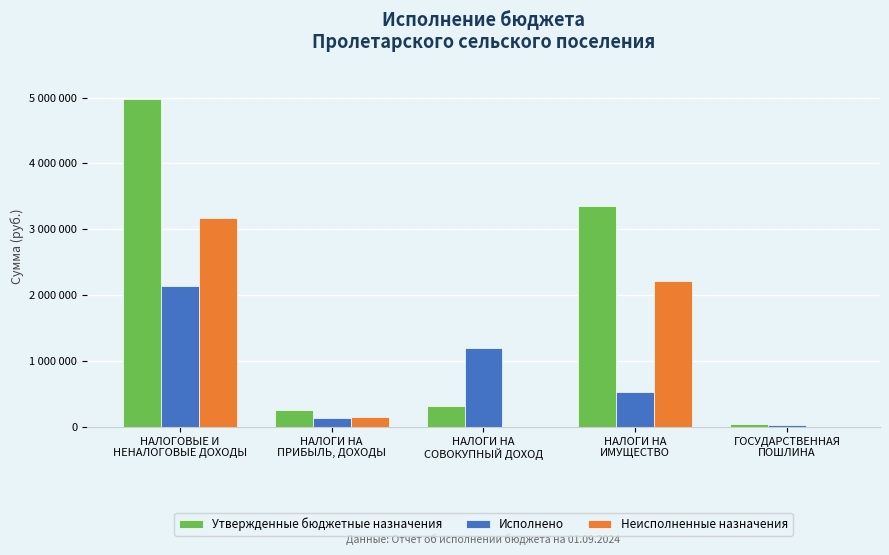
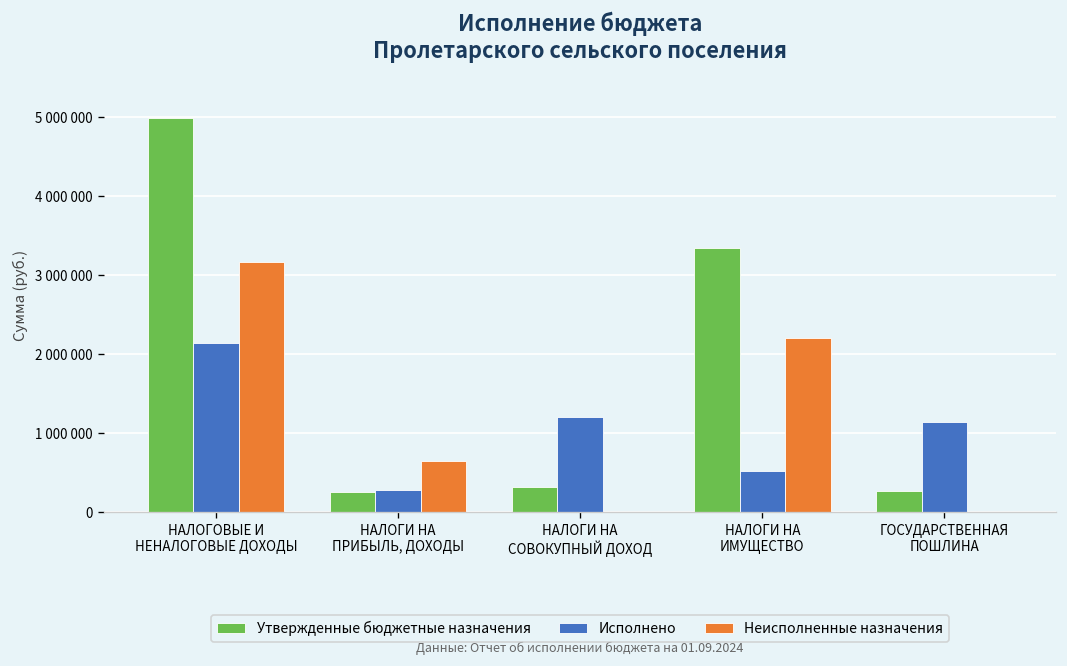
  {
    "Утвержденные бюджетные назначения": {
      "НАЛОГОВЫЕ И НЕНАЛОГОВЫЕ ДОХОДЫ": 5000000,
      "НАЛОГИ НА ПРИБЫЛЬ, ДОХОДЫ": 300000,
      "НАЛОГИ НА СОВОКУПНЫЙ ДОХОД": 300000,
      "НАЛОГИ НА ИМУЩЕСТВО": 3300000,
-     "ГОСУДАРСТВЕННАЯ ПОШЛИНА": 0
+     "ГОСУДАРСТВЕННАЯ ПОШЛИНА": 300000
    },
    "Исполнено": {
      "НАЛОГОВЫЕ И НЕНАЛОГОВЫЕ ДОХОДЫ": 2100000,
-     "НАЛОГИ НА ПРИБЫЛЬ, ДОХОДЫ": 100000,
+     "НАЛОГИ НА ПРИБЫЛЬ, ДОХОДЫ": 300000,
      "НАЛОГИ НА СОВОКУПНЫЙ ДОХОД": 1200000,
      "НАЛОГИ НА ИМУЩЕСТВО": 500000,
-     "ГОСУДАРСТВЕННАЯ ПОШЛИНА": 0
+     "ГОСУДАРСТВЕННАЯ ПОШЛИНА": 1100000
    },
    "Неисполненные назначения": {
      "НАЛОГОВЫЕ И НЕНАЛОГОВЫЕ ДОХОДЫ": 3200000,
-     "НАЛОГИ НА ПРИБЫЛЬ, ДОХОДЫ": 200000,
+     "НАЛОГИ НА ПРИБЫЛЬ, ДОХОДЫ": 700000,
      "НАЛОГИ НА СОВОКУПНЫЙ ДОХОД": 0,
      "НАЛОГИ НА ИМУЩЕСТВО": 2200000
    }
  }
